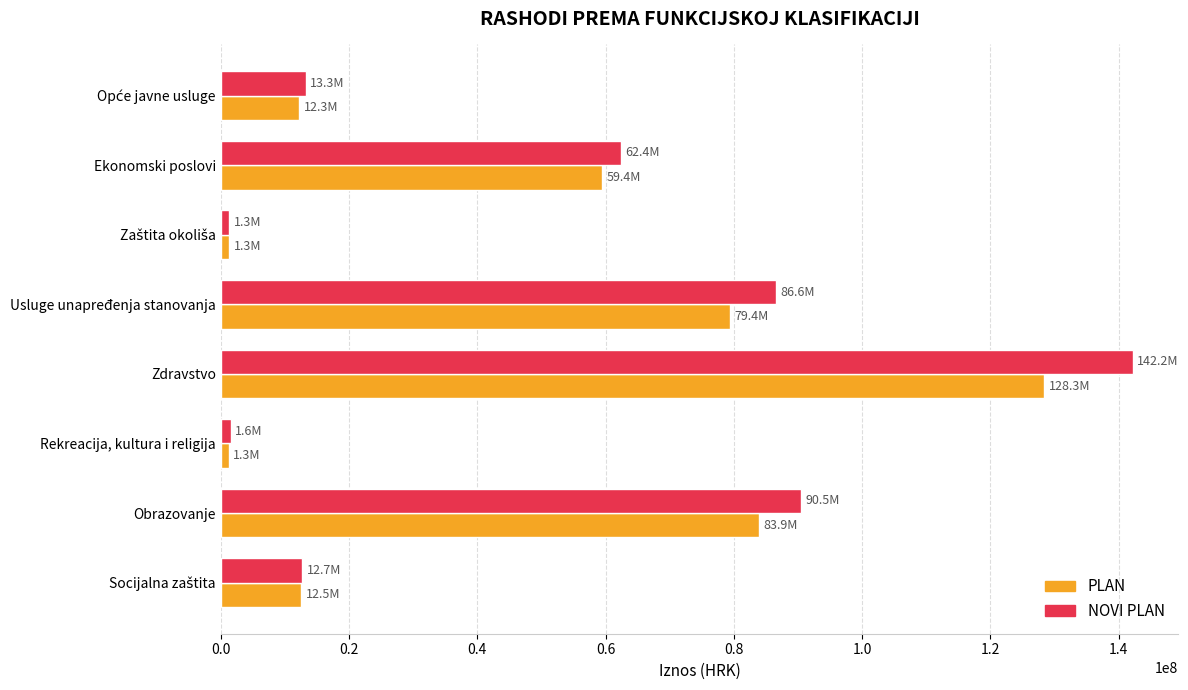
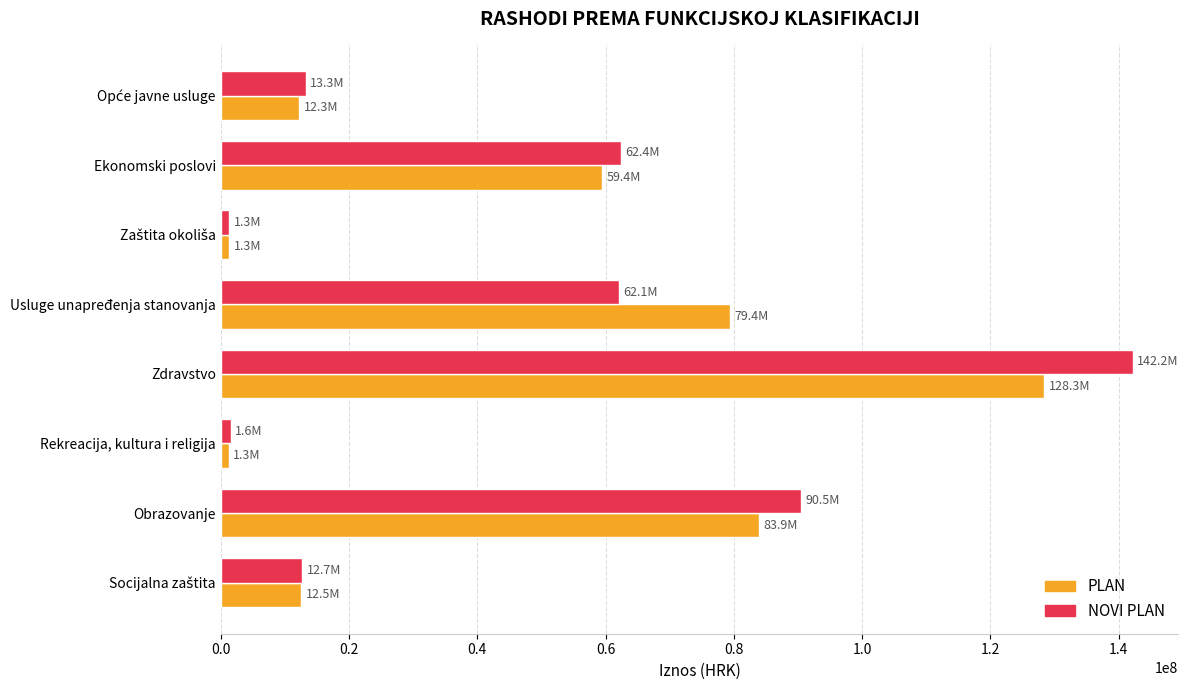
  {
    "PLAN": {
      "Opće javne usluge": "12.3M",
      "Ekonomski poslovi": "59.4M",
      "Zaštita okoliša": "1.3M",
      "Usluge unapređenja stanovanja": "79.4M",
      "Zdravstvo": "128.3M",
      "Rekreacija, kultura i religija": "1.3M",
      "Obrazovanje": "83.9M",
      "Socijalna zaštita": "12.5M"
    },
    "NOVI PLAN": {
      "Opće javne usluge": "13.3M",
      "Ekonomski poslovi": "62.4M",
      "Zaštita okoliša": "1.3M",
-     "Usluge unapređenja stanovanja": "86.6M",
+     "Usluge unapređenja stanovanja": "62.1M",
      "Zdravstvo": "142.2M",
      "Rekreacija, kultura i religija": "1.6M",
      "Obrazovanje": "90.5M",
      "Socijalna zaštita": "12.7M"
    }
  }
